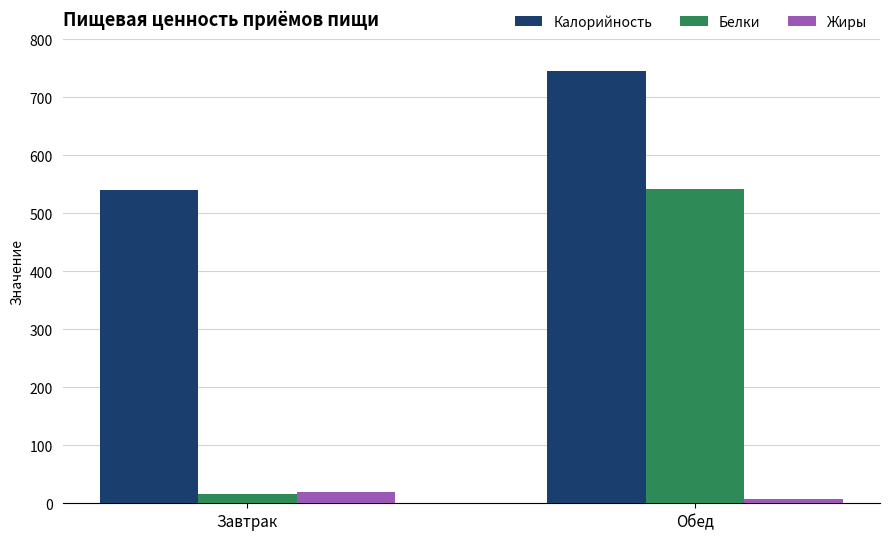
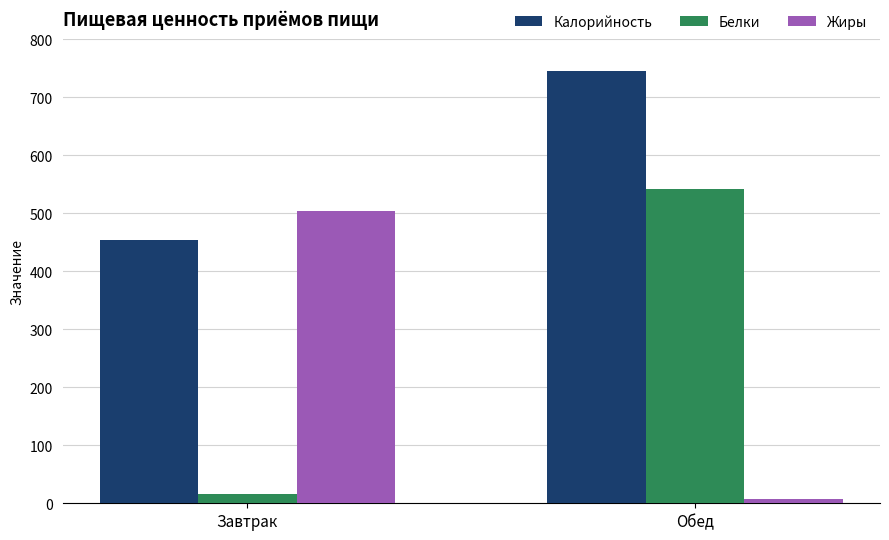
  {
    "Калорийность": {
-     "Завтрак": 540,
+     "Завтрак": 450,
      "Обед": 750
    },
    "Белки": {
      "Завтрак": 20,
      "Обед": 540
    },
    "Жиры": {
-     "Завтрак": 20,
+     "Завтрак": 500,
      "Обед": 10
    }
  }
